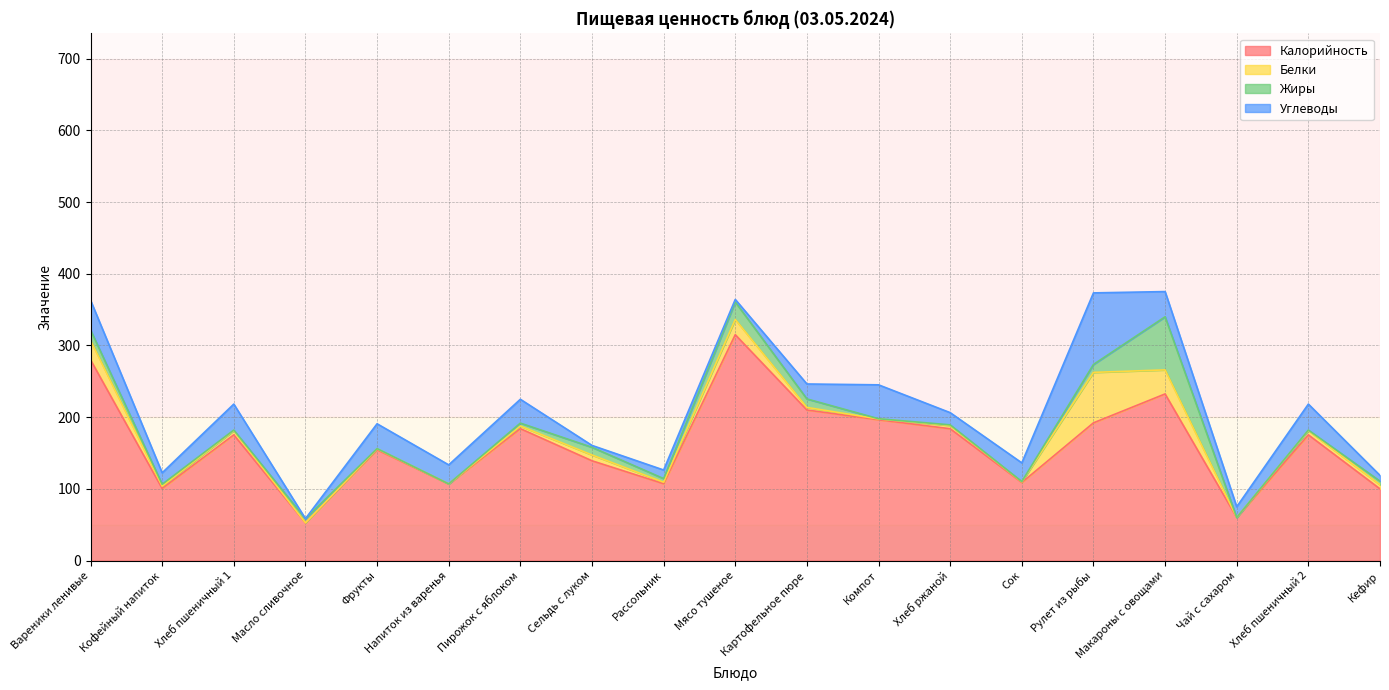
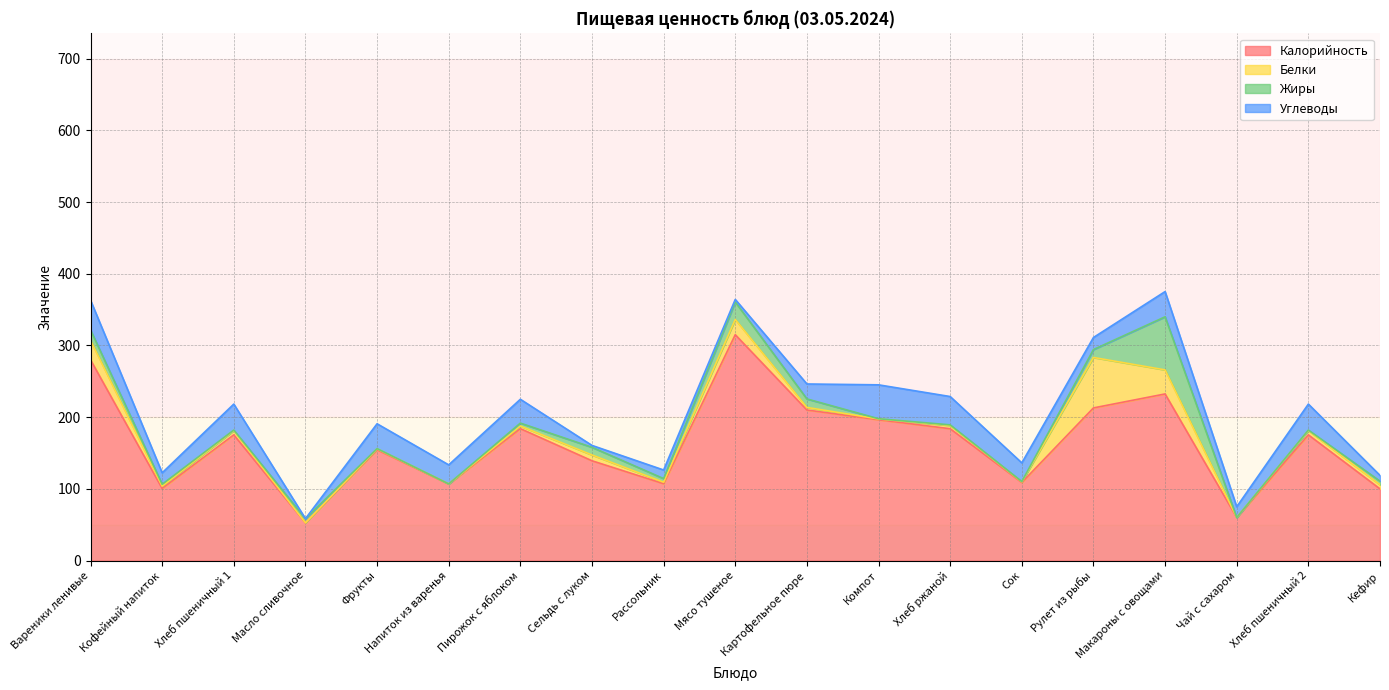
  {
    "Калорийность": {
      "Вареники ленивые": 280,
      "Хлеб пшеничный 1": 180,
      "Пирожок с яблоком": 180,
      "Сельдь с луком": 140,
      "Мясо тушеное": 320,
      "Картофельное пюре": 210,
      "Хлеб ржаной": 180,
-     "Рулет из рыбы": 190,
+     "Рулет из рыбы": 210,
      "Макароны с овощами": 230,
      "Хлеб пшеничный 2": 180,
      "Кефир": 100
    },
    "Белки": {
      "Вареники ленивые": 30,
      "Пирожок с яблоком": 0,
      "Сельдь с луком": 10,
      "Мясо тушеное": 20,
      "Картофельное пюре": 0,
      "Рулет из рыбы": 70,
      "Макароны с овощами": 30,
      "Кефир": 10
    },
    "Жиры": {
      "Вареники ленивые": 10,
      "Пирожок с яблоком": 0,
      "Рассольник": 10,
      "Мясо тушеное": 20,
      "Картофельное пюре": 10,
      "Рулет из рыбы": 10,
      "Макароны с овощами": 70,
      "Кефир": 10
    },
    "Углеводы": {
      "Вареники ленивые": 40,
      "Кофейный напиток": 20,
      "Хлеб пшеничный 1": 40,
      "Фрукты": 30,
      "Напиток из варенья": 30,
      "Пирожок с яблоком": 30,
      "Рассольник": 10,
      "Мясо тушеное": 0,
      "Картофельное пюре": 20,
      "Компот": 50,
-     "Хлеб ржаной": 20,
+     "Хлеб ржаной": 40,
      "Сок": 30,
-     "Рулет из рыбы": 100,
+     "Рулет из рыбы": 20,
      "Макароны с овощами": 40,
      "Чай с сахаром": 20,
      "Хлеб пшеничный 2": 40,
      "Кефир": 10
    }
  }
